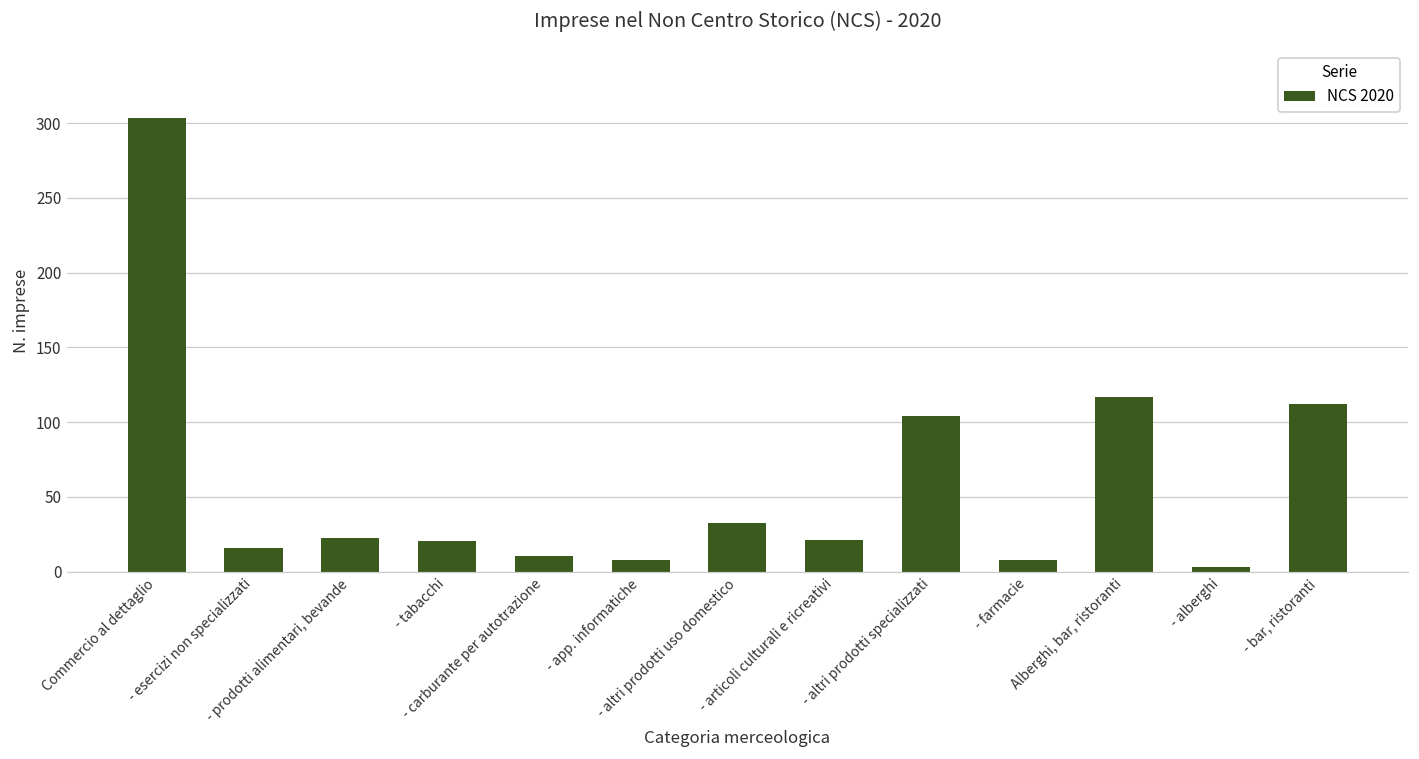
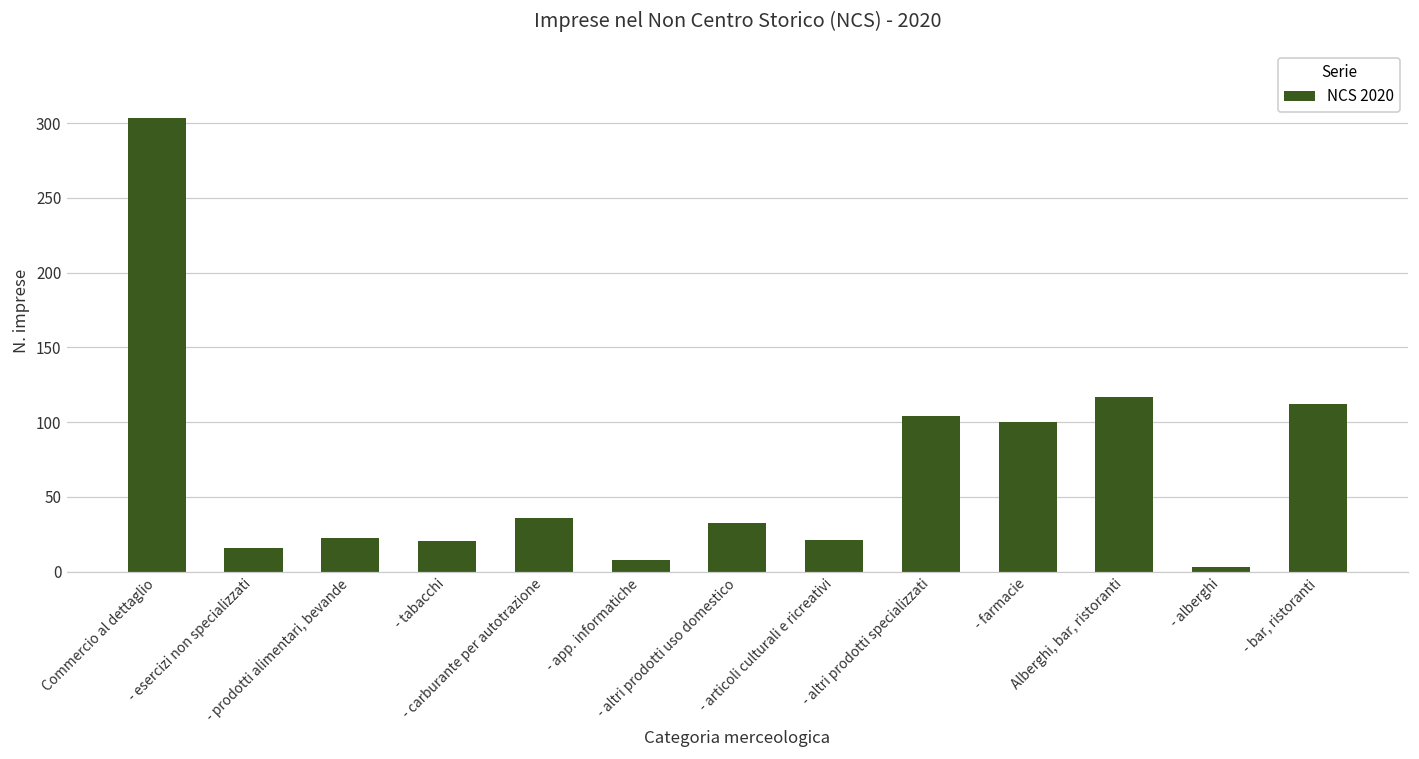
  {
    "Commercio al dettaglio": 303,
    "- esercizi non specializzati": 16,
    "- prodotti alimentari, bevande": 22,
    "- tabacchi": 21,
-   "- carburante per autotrazione": 10,
+   "- carburante per autotrazione": 36,
    "- app. informatiche": 8,
    "- altri prodotti uso domestico": 32,
    "- articoli culturali e ricreativi": 21,
    "- altri prodotti specializzati": 104,
-   "- farmacie": 8,
+   "- farmacie": 100,
    "Alberghi, bar, ristoranti": 117,
    "- alberghi": 3,
    "- bar, ristoranti": 112
  }
